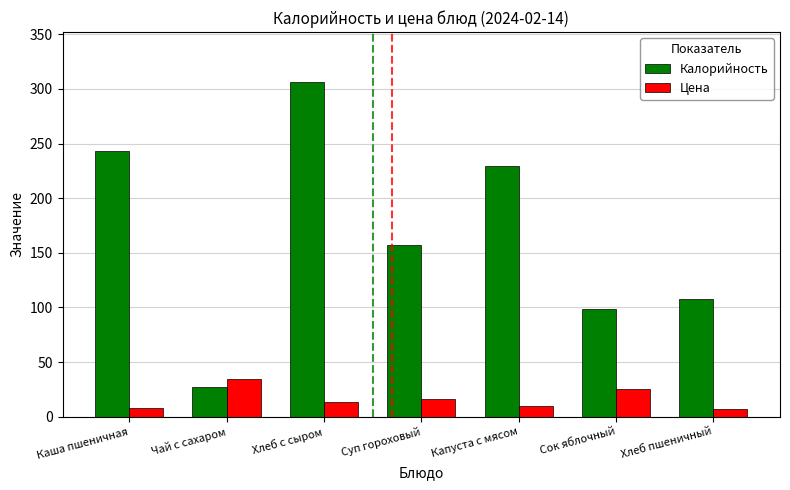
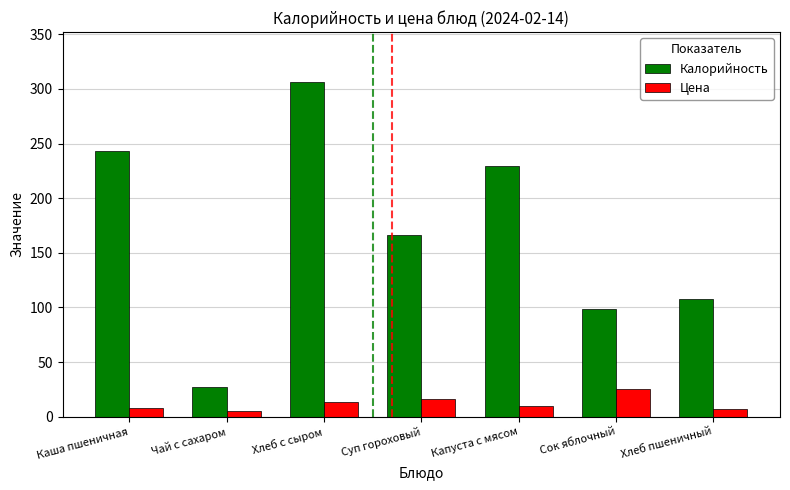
  {
    "Калорийность": {
      "Каша пшеничная": 243,
      "Чай с сахаром": 27,
      "Хлеб с сыром": 306,
-     "Суп гороховый": 158,
+     "Суп гороховый": 166,
      "Капуста с мясом": 229,
      "Сок яблочный": 99,
      "Хлеб пшеничный": 108
    },
    "Цена": {
      "Каша пшеничная": 8,
-     "Чай с сахаром": 35,
+     "Чай с сахаром": 6,
      "Хлеб с сыром": 14,
      "Суп гороховый": 16,
      "Капуста с мясом": 9,
      "Сок яблочный": 25,
      "Хлеб пшеничный": 7
    }
  }
